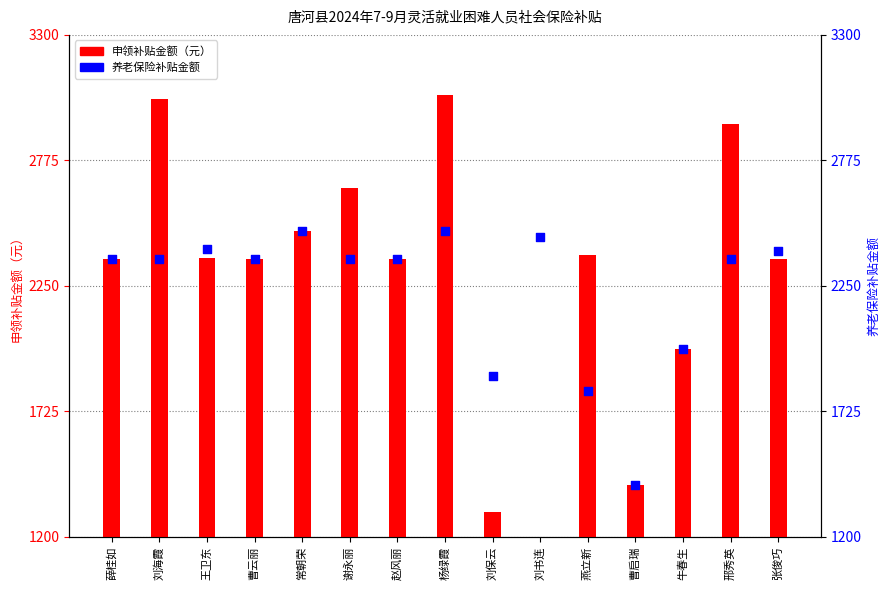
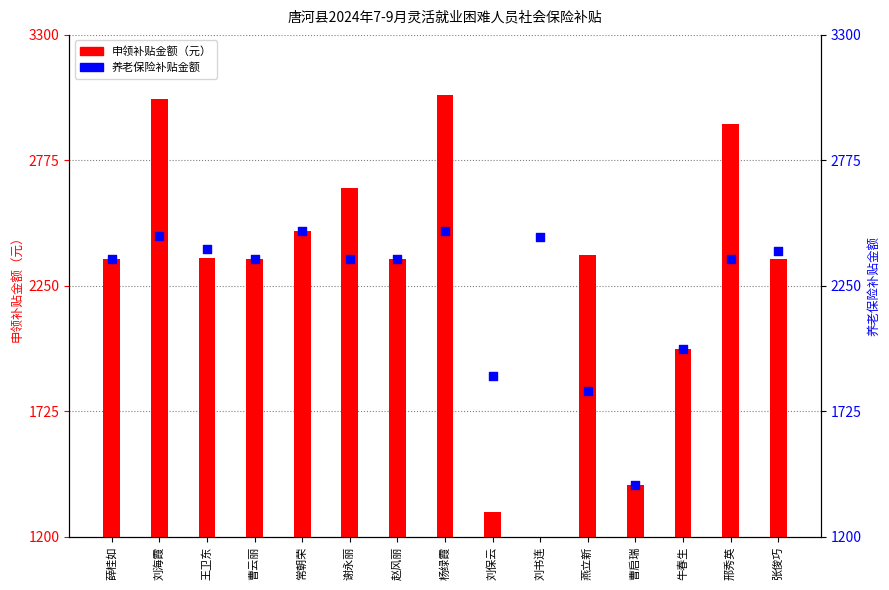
  {
    "申领补贴金额（元）": {
      "薛桂如": 2360,
      "刘海霞": 3030,
      "王卫东": 2370,
      "曹云丽": 2360,
      "常朝荣": 2480,
      "谢永丽": 2660,
      "赵风丽": 2360,
      "杨绿霞": 3050,
      "刘保云": 1310,
      "燕立新": 2380,
      "曹启瑞": 1420,
      "牛春生": 1980,
      "邢秀英": 2930,
      "张俊巧": 2360
    },
    "养老保险补贴金额": {
-     "刘海霞": 2360
+     "刘海霞": 2460
    }
  }
